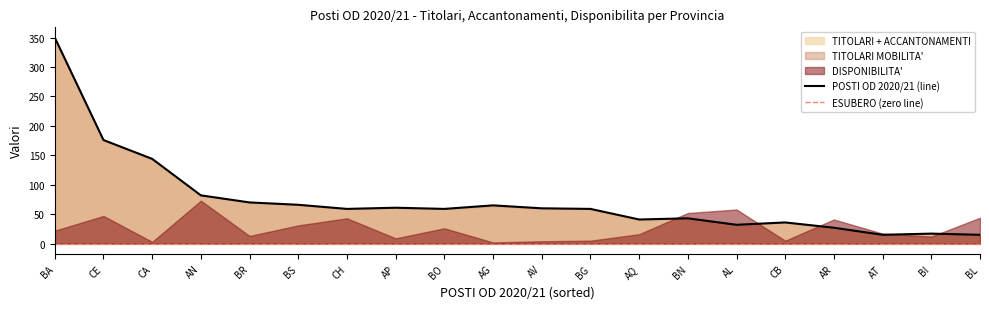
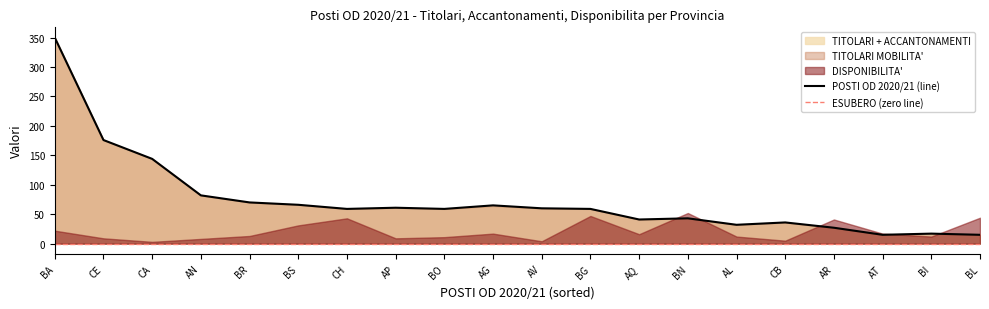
  {
    "DISPONIBILITA'": {
      "BA": 20,
-     "CE": 50,
-     "AN": 70,
+     "CE": 10,
+     "AN": 10,
      "BR": 10,
      "BS": 30,
      "CH": 40,
      "AP": 10,
-     "BO": 30,
-     "AG": 0,
-     "BG": 10,
+     "BO": 10,
+     "AG": 20,
+     "BG": 50,
      "AQ": 20,
      "BN": 50,
-     "AL": 60,
+     "AL": 10,
      "CB": 10,
      "AR": 40,
      "BI": 10,
      "BL": 40
    }
  }
